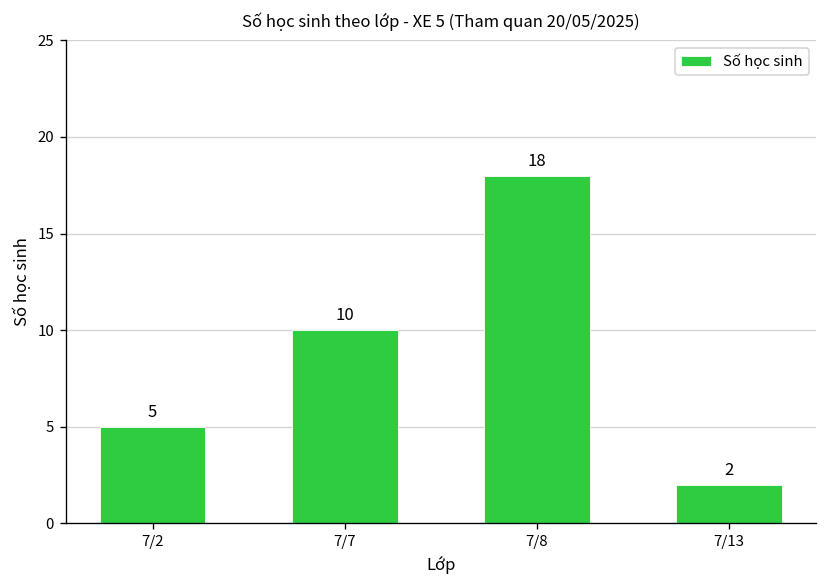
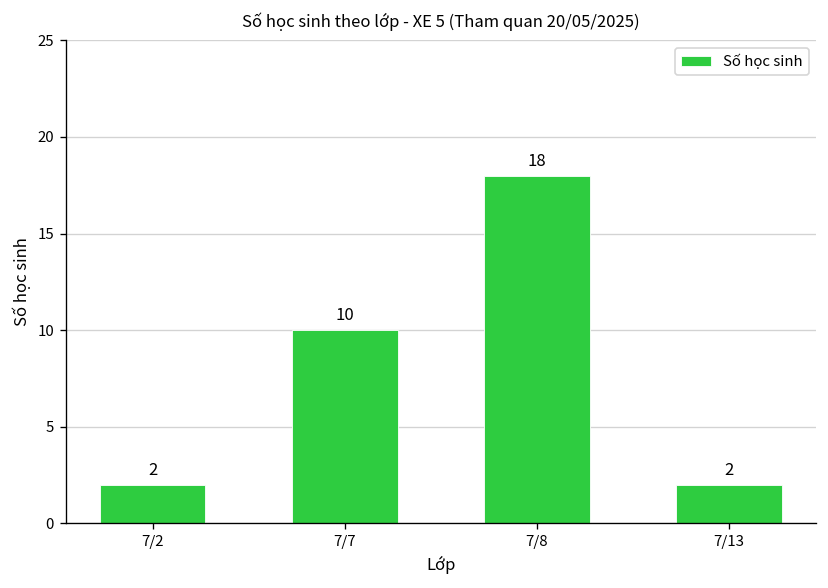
  {
-   "7/2": 5,
+   "7/2": 2,
    "7/7": 10,
    "7/8": 18,
    "7/13": 2
  }
